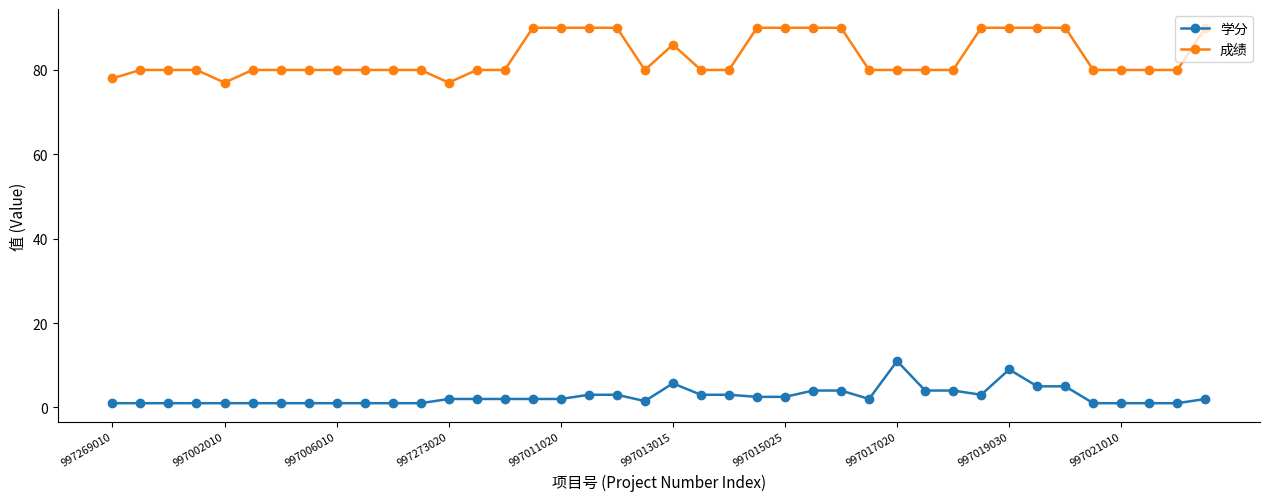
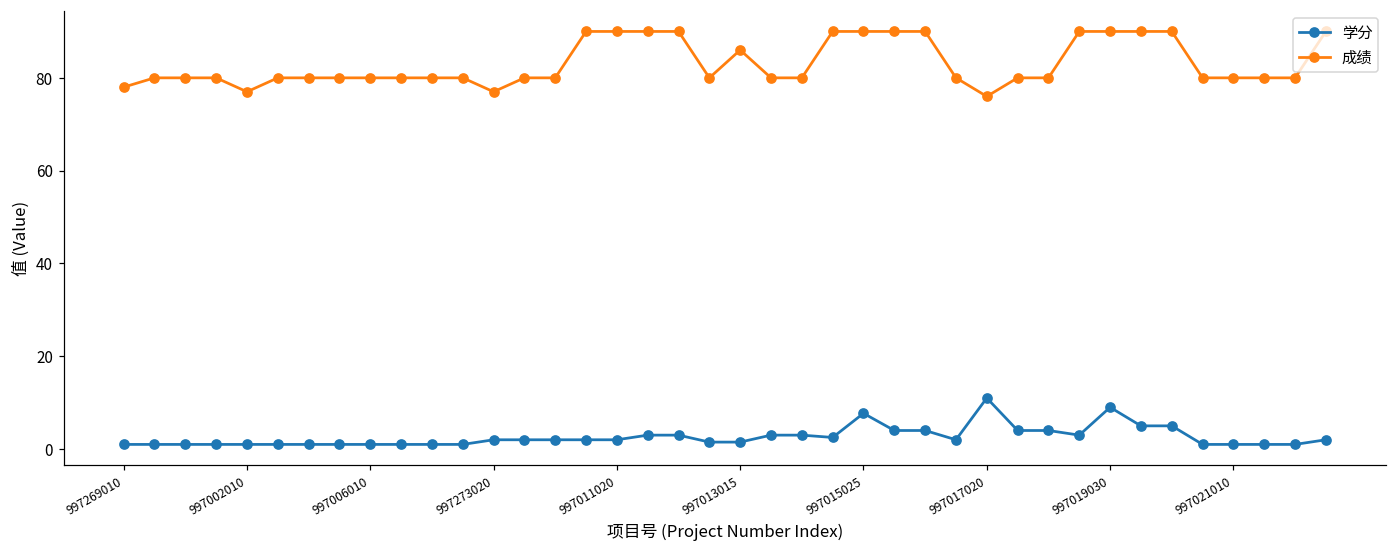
  {
    "学分": {
      "997269010": 1,
      "997002010": 1,
      "997006010": 1,
      "997273020": 2,
      "997011020": 2,
-     "997013015": 6,
-     "997015025": 3,
+     "997013015": 2,
+     "997015025": 8,
      "997017020": 11,
      "997019030": 9,
      "997021010": 1
    },
    "成绩": {
      "997269010": 78,
      "997002010": 77,
      "997006010": 80,
      "997273020": 77,
      "997011020": 90,
      "997013015": 86,
      "997015025": 90,
-     "997017020": 80,
+     "997017020": 76,
      "997019030": 90,
      "997021010": 80
    }
  }
